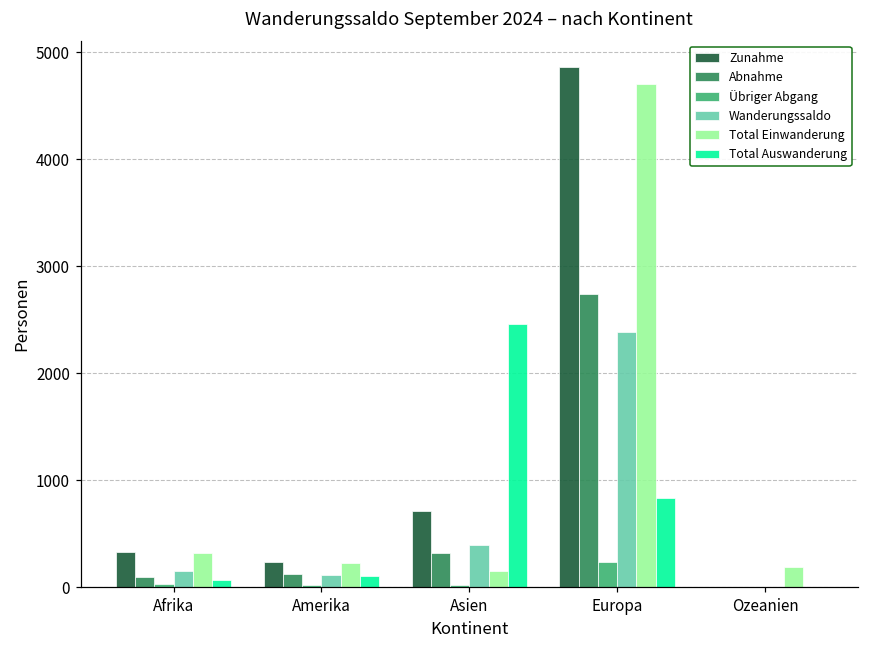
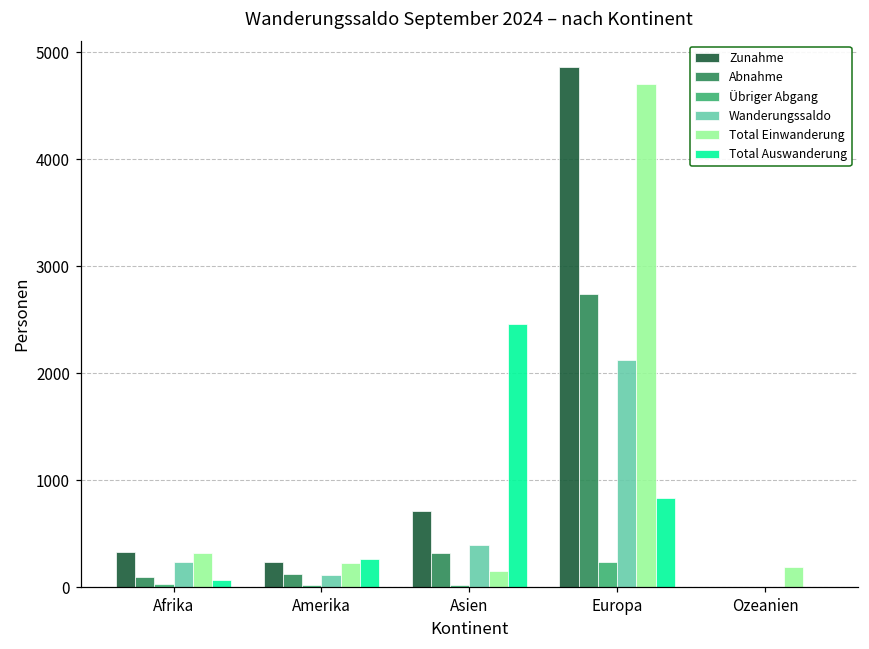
  {
    "Wanderungssaldo": {
-     "Afrika": 150,
+     "Afrika": 240,
      "Amerika": 100,
      "Asien": 400,
-     "Europa": 2400
+     "Europa": 2100
    },
    "Total Einwanderung": {
      "Afrika": 300,
      "Amerika": 200,
      "Asien": 200,
      "Europa": 4700,
      "Ozeanien": 200
    },
    "Total Auswanderung": {
      "Afrika": 100,
-     "Amerika": 100,
+     "Amerika": 300,
      "Asien": 2500,
      "Europa": 800
    }
  }
